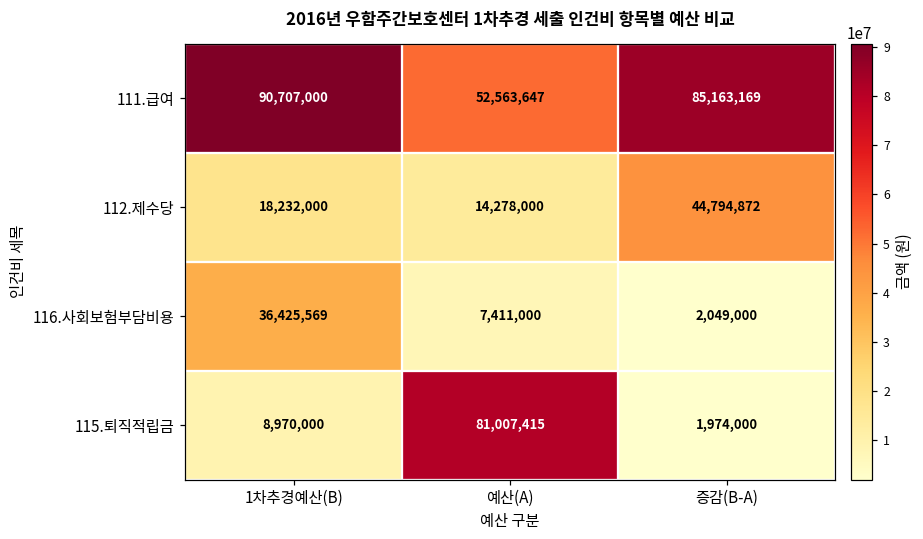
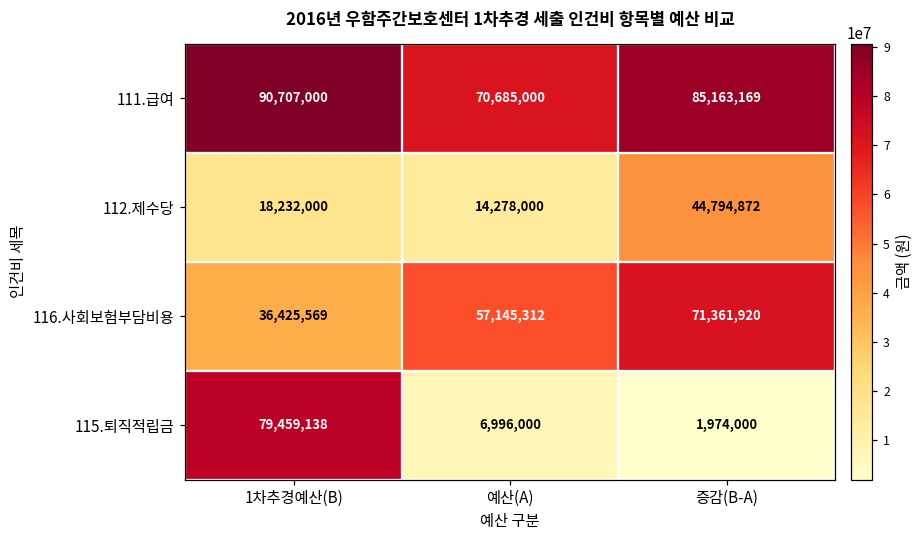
  {
    "111.급여": {
      "1차추경예산(B)": "90,707,000",
-     "예산(A)": "52,563,647",
+     "예산(A)": "70,685,000",
      "증감(B-A)": "85,163,169"
    },
    "112.제수당": {
      "1차추경예산(B)": "18,232,000",
      "예산(A)": "14,278,000",
      "증감(B-A)": "44,794,872"
    },
    "116.사회보험부담비용": {
      "1차추경예산(B)": "36,425,569",
-     "예산(A)": "7,411,000",
-     "증감(B-A)": "2,049,000"
+     "예산(A)": "57,145,312",
+     "증감(B-A)": "71,361,920"
    },
    "115.퇴직적립금": {
-     "1차추경예산(B)": "8,970,000",
-     "예산(A)": "81,007,415",
+     "1차추경예산(B)": "79,459,138",
+     "예산(A)": "6,996,000",
      "증감(B-A)": "1,974,000"
    }
  }
